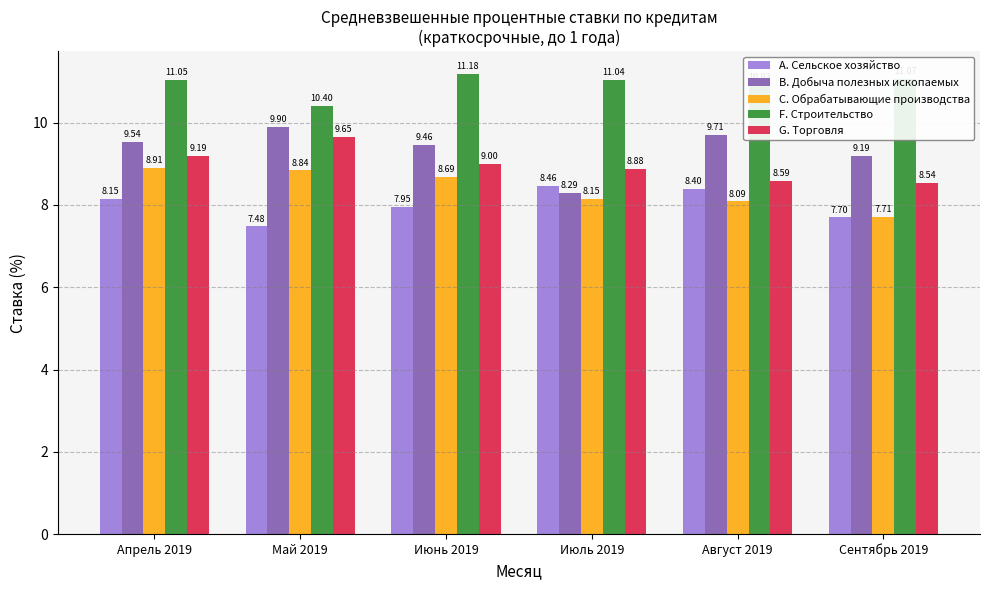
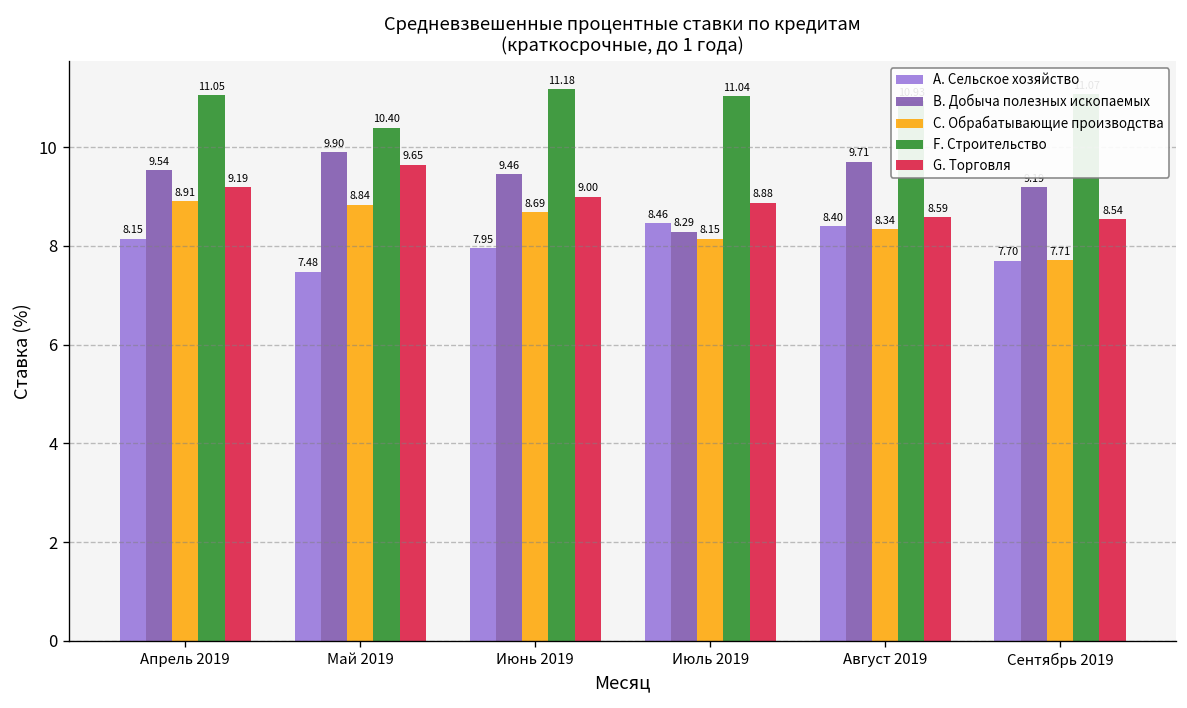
  {
    "A. Сельское хозяйство": {
      "Апрель 2019": 8.15,
      "Май 2019": 7.48,
      "Июнь 2019": 7.95,
      "Июль 2019": 8.46,
      "Август 2019": 8.40,
      "Сентябрь 2019": 7.70
    },
    "B. Добыча полезных ископаемых": {
      "Апрель 2019": 9.54,
      "Май 2019": 9.90,
      "Июнь 2019": 9.46,
      "Июль 2019": 8.29,
      "Август 2019": 9.71,
      "Сентябрь 2019": 9.19
    },
    "C. Обрабатывающие производства": {
      "Апрель 2019": 8.91,
      "Май 2019": 8.84,
      "Июнь 2019": 8.69,
      "Июль 2019": 8.15,
-     "Август 2019": 8.09,
+     "Август 2019": 8.34,
      "Сентябрь 2019": 7.71
    },
    "F. Строительство": {
      "Апрель 2019": 11.05,
      "Май 2019": 10.40,
      "Июнь 2019": 11.18,
      "Июль 2019": 11.04
    },
    "G. Торговля": {
      "Апрель 2019": 9.19,
      "Май 2019": 9.65,
      "Июнь 2019": 9.00,
      "Июль 2019": 8.88,
      "Август 2019": 8.59,
      "Сентябрь 2019": 8.54
    }
  }
